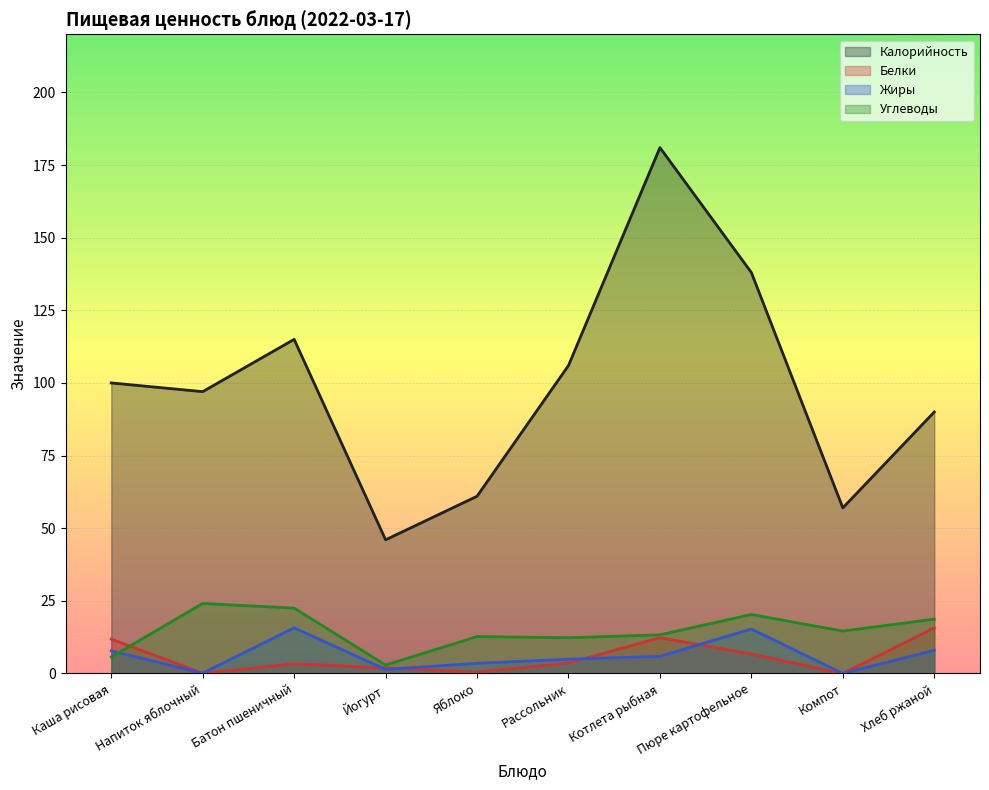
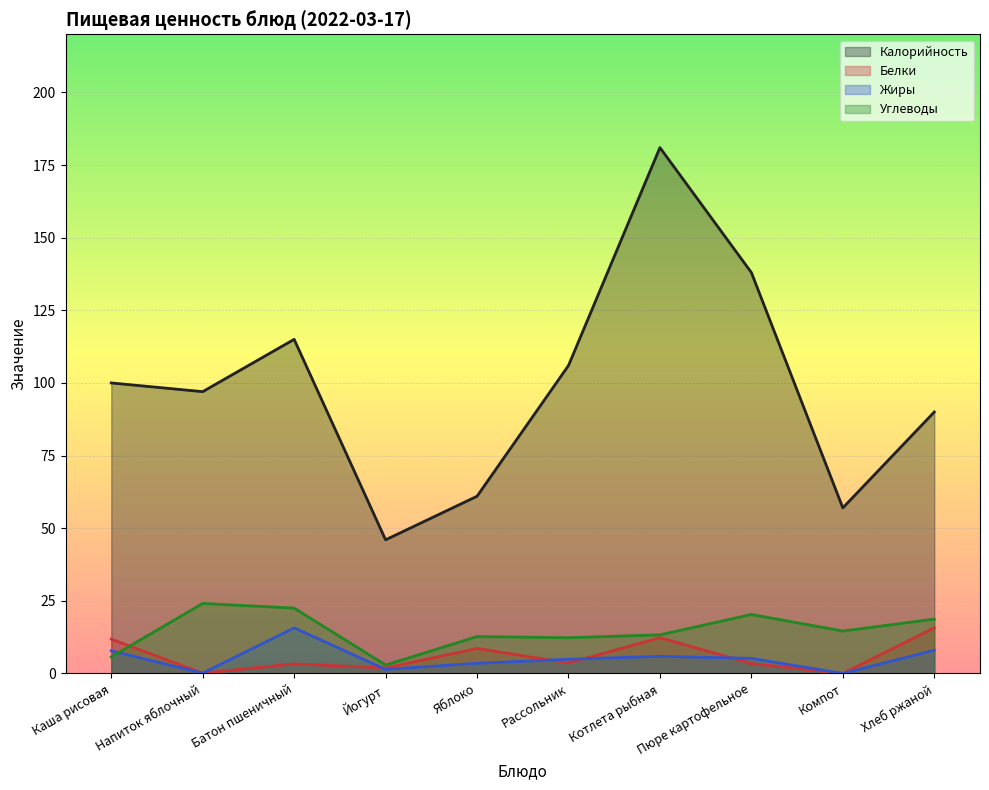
  {
    "Белки": {
      "Каша рисовая": 12,
      "Батон пшеничный": 3,
-     "Яблоко": 1,
+     "Яблоко": 9,
      "Рассольник": 4,
      "Котлета рыбная": 12,
-     "Пюре картофельное": 7,
+     "Пюре картофельное": 3,
      "Хлеб ржаной": 16
    },
    "Жиры": {
      "Каша рисовая": 8,
      "Батон пшеничный": 16,
      "Яблоко": 4,
      "Рассольник": 5,
      "Котлета рыбная": 6,
-     "Пюре картофельное": 15,
+     "Пюре картофельное": 5,
      "Хлеб ржаной": 8
    }
  }
